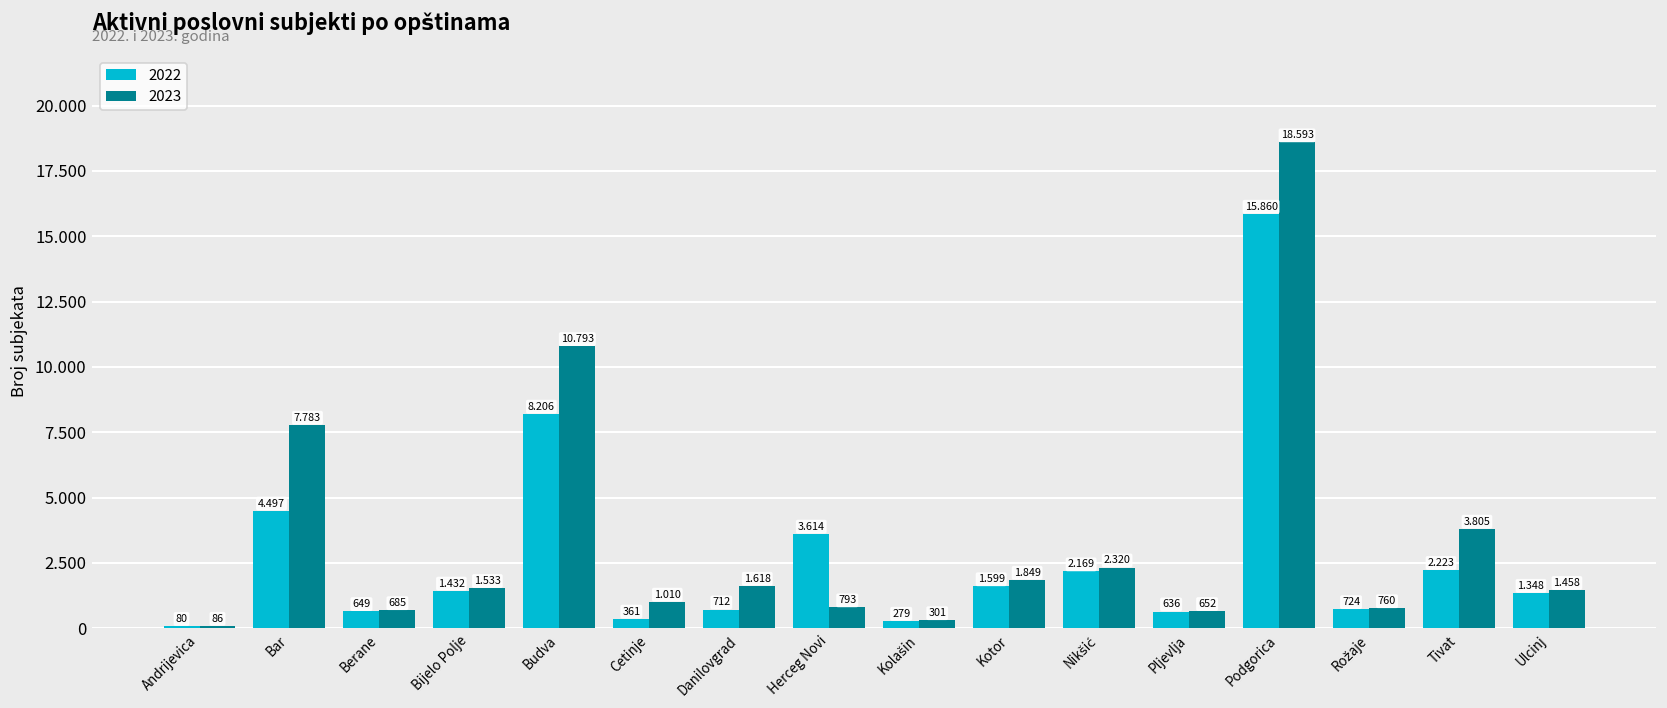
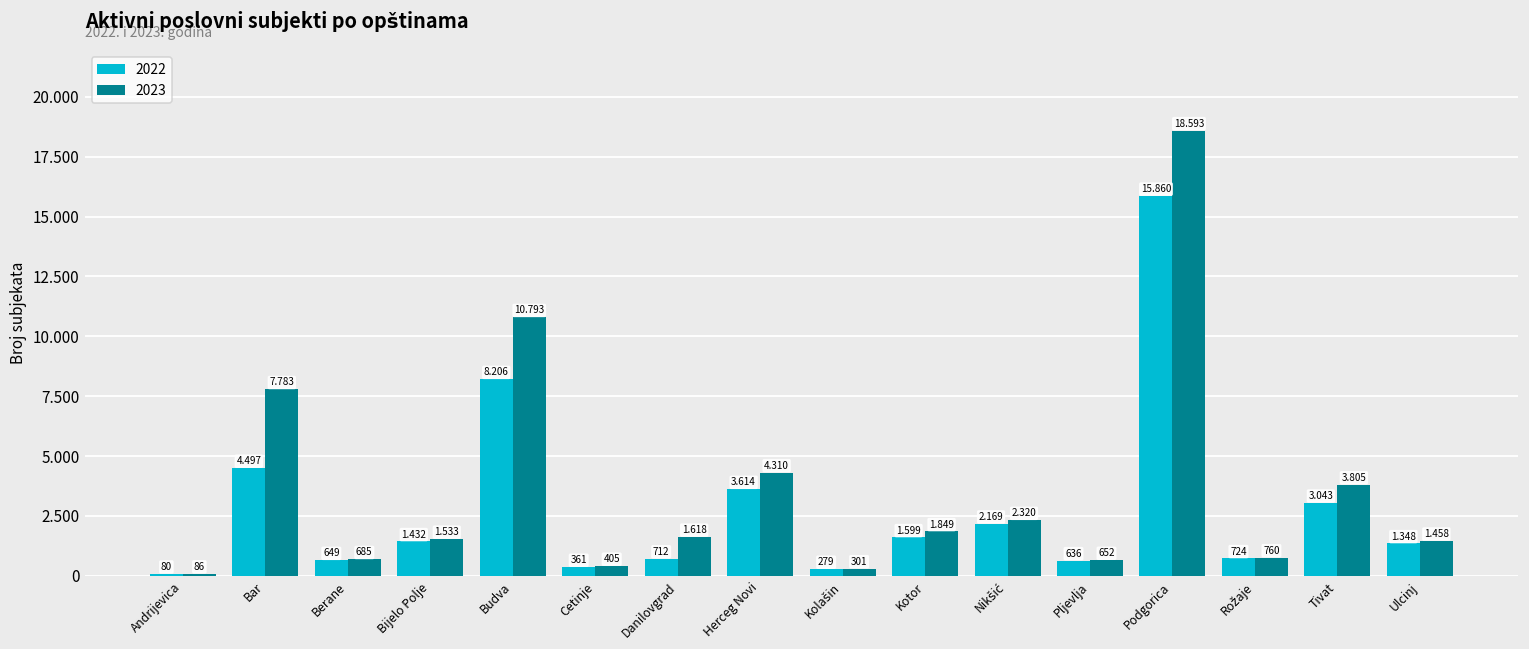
  {
    "2022": {
-     "Tivat": 2.223
+     "Tivat": 3.043
    },
    "2023": {
-     "Cetinje": 1.010,
-     "Herceg Novi": 793
+     "Cetinje": 405,
+     "Herceg Novi": 4.310
    }
  }
